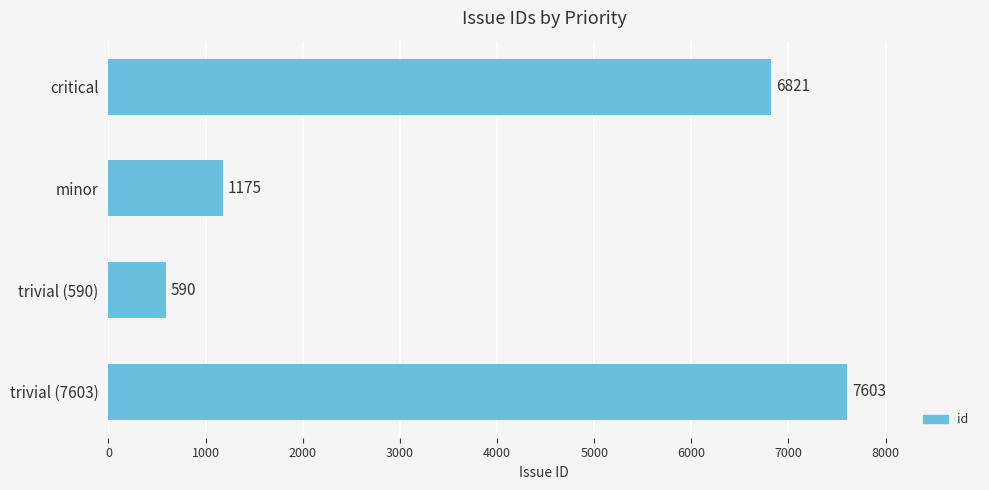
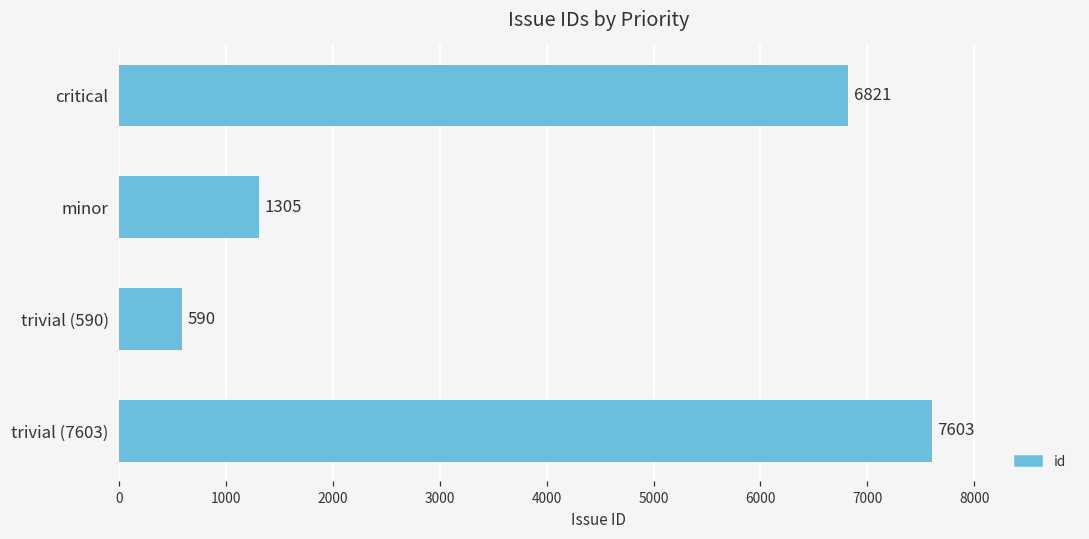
  {
    "critical": 6821,
-   "minor": 1175,
+   "minor": 1305,
    "trivial (590)": 590,
    "trivial (7603)": 7603
  }
